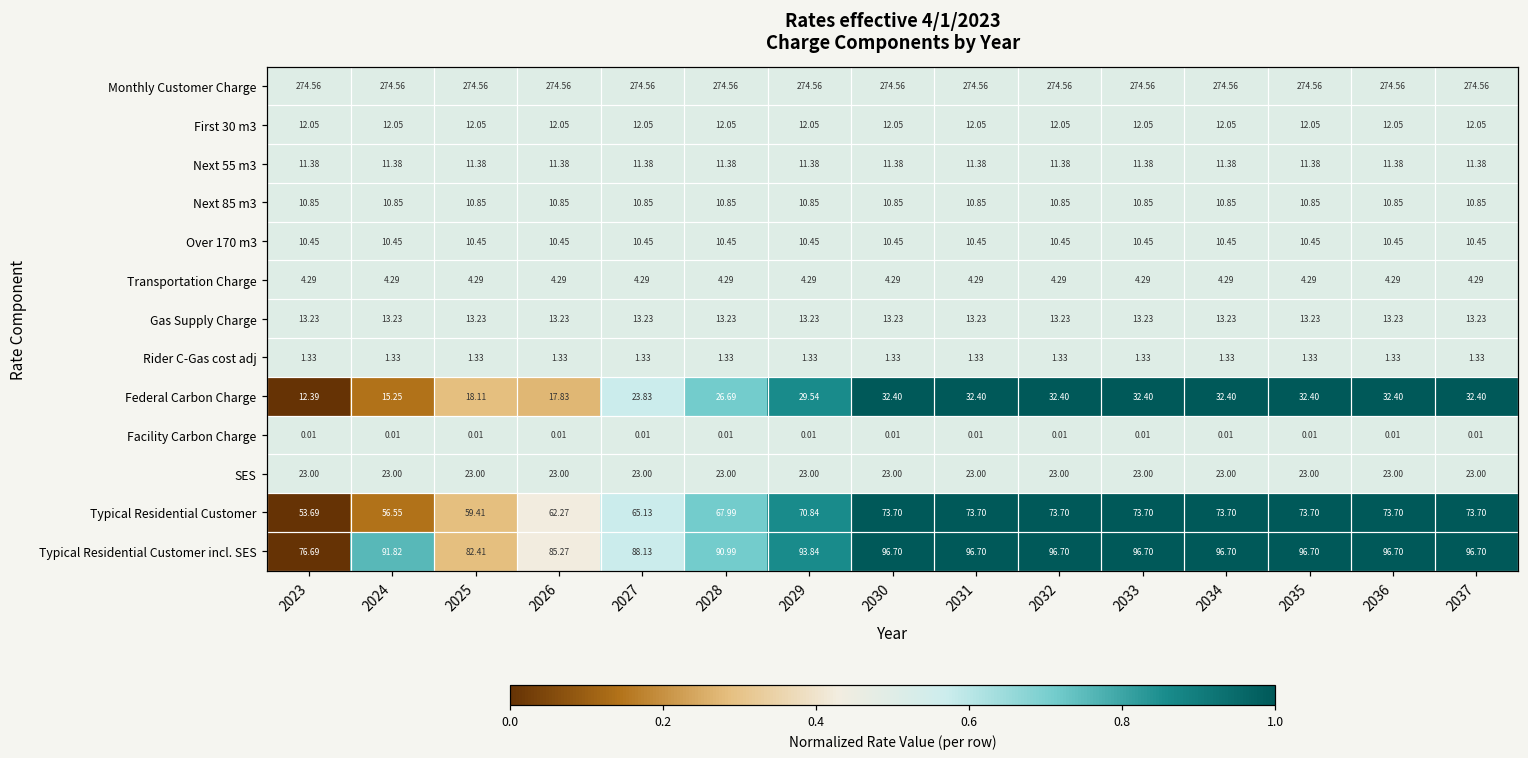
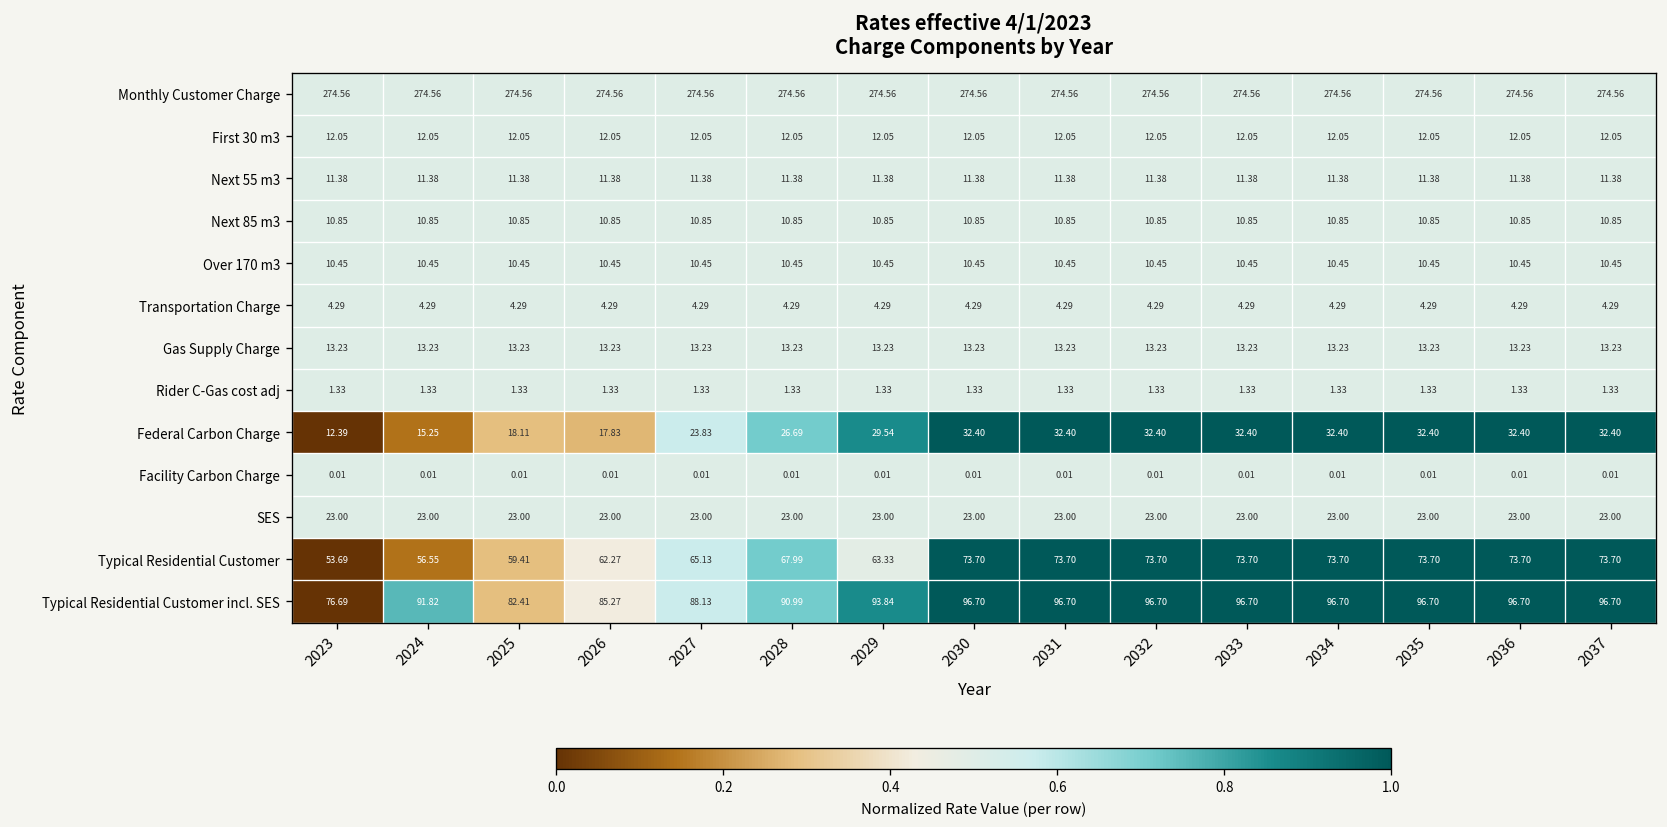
  {
    "Monthly Customer Charge": {
      "2023": 274.56,
      "2024": 274.56,
      "2025": 274.56,
      "2026": 274.56,
      "2027": 274.56,
      "2028": 274.56,
      "2029": 274.56,
      "2030": 274.56,
      "2031": 274.56,
      "2032": 274.56,
      "2033": 274.56,
      "2034": 274.56,
      "2035": 274.56,
      "2036": 274.56,
      "2037": 274.56
    },
    "First 30 m3": {
      "2023": 12.05,
      "2024": 12.05,
      "2025": 12.05,
      "2026": 12.05,
      "2027": 12.05,
      "2028": 12.05,
      "2029": 12.05,
      "2030": 12.05,
      "2031": 12.05,
      "2032": 12.05,
      "2033": 12.05,
      "2034": 12.05,
      "2035": 12.05,
      "2036": 12.05,
      "2037": 12.05
    },
    "Next 55 m3": {
      "2023": 11.38,
      "2024": 11.38,
      "2025": 11.38,
      "2026": 11.38,
      "2027": 11.38,
      "2028": 11.38,
      "2029": 11.38,
      "2030": 11.38,
      "2031": 11.38,
      "2032": 11.38,
      "2033": 11.38,
      "2034": 11.38,
      "2035": 11.38,
      "2036": 11.38,
      "2037": 11.38
    },
    "Next 85 m3": {
      "2023": 10.85,
      "2024": 10.85,
      "2025": 10.85,
      "2026": 10.85,
      "2027": 10.85,
      "2028": 10.85,
      "2029": 10.85,
      "2030": 10.85,
      "2031": 10.85,
      "2032": 10.85,
      "2033": 10.85,
      "2034": 10.85,
      "2035": 10.85,
      "2036": 10.85,
      "2037": 10.85
    },
    "Over 170 m3": {
      "2023": 10.45,
      "2024": 10.45,
      "2025": 10.45,
      "2026": 10.45,
      "2027": 10.45,
      "2028": 10.45,
      "2029": 10.45,
      "2030": 10.45,
      "2031": 10.45,
      "2032": 10.45,
      "2033": 10.45,
      "2034": 10.45,
      "2035": 10.45,
      "2036": 10.45,
      "2037": 10.45
    },
    "Transportation Charge": {
      "2023": 4.29,
      "2024": 4.29,
      "2025": 4.29,
      "2026": 4.29,
      "2027": 4.29,
      "2028": 4.29,
      "2029": 4.29,
      "2030": 4.29,
      "2031": 4.29,
      "2032": 4.29,
      "2033": 4.29,
      "2034": 4.29,
      "2035": 4.29,
      "2036": 4.29,
      "2037": 4.29
    },
    "Gas Supply Charge": {
      "2023": 13.23,
      "2024": 13.23,
      "2025": 13.23,
      "2026": 13.23,
      "2027": 13.23,
      "2028": 13.23,
      "2029": 13.23,
      "2030": 13.23,
      "2031": 13.23,
      "2032": 13.23,
      "2033": 13.23,
      "2034": 13.23,
      "2035": 13.23,
      "2036": 13.23,
      "2037": 13.23
    },
    "Rider C-Gas cost adj": {
      "2023": 1.33,
      "2024": 1.33,
      "2025": 1.33,
      "2026": 1.33,
      "2027": 1.33,
      "2028": 1.33,
      "2029": 1.33,
      "2030": 1.33,
      "2031": 1.33,
      "2032": 1.33,
      "2033": 1.33,
      "2034": 1.33,
      "2035": 1.33,
      "2036": 1.33,
      "2037": 1.33
    },
    "Federal Carbon Charge": {
      "2023": 12.39,
      "2024": 15.25,
      "2025": 18.11,
      "2026": 17.83,
      "2027": 23.83,
      "2028": 26.69,
      "2029": 29.54,
      "2030": 32.40,
      "2031": 32.40,
      "2032": 32.40,
      "2033": 32.40,
      "2034": 32.40,
      "2035": 32.40,
      "2036": 32.40,
      "2037": 32.40
    },
    "Facility Carbon Charge": {
      "2023": 0.01,
      "2024": 0.01,
      "2025": 0.01,
      "2026": 0.01,
      "2027": 0.01,
      "2028": 0.01,
      "2029": 0.01,
      "2030": 0.01,
      "2031": 0.01,
      "2032": 0.01,
      "2033": 0.01,
      "2034": 0.01,
      "2035": 0.01,
      "2036": 0.01,
      "2037": 0.01
    },
    "SES": {
      "2023": 23.00,
      "2024": 23.00,
      "2025": 23.00,
      "2026": 23.00,
      "2027": 23.00,
      "2028": 23.00,
      "2029": 23.00,
      "2030": 23.00,
      "2031": 23.00,
      "2032": 23.00,
      "2033": 23.00,
      "2034": 23.00,
      "2035": 23.00,
      "2036": 23.00,
      "2037": 23.00
    },
    "Typical Residential Customer": {
      "2023": 53.69,
      "2024": 56.55,
      "2025": 59.41,
      "2026": 62.27,
      "2027": 65.13,
      "2028": 67.99,
-     "2029": 70.84,
+     "2029": 63.33,
      "2030": 73.70,
      "2031": 73.70,
      "2032": 73.70,
      "2033": 73.70,
      "2034": 73.70,
      "2035": 73.70,
      "2036": 73.70,
      "2037": 73.70
    },
    "Typical Residential Customer incl. SES": {
      "2023": 76.69,
      "2024": 91.82,
      "2025": 82.41,
      "2026": 85.27,
      "2027": 88.13,
      "2028": 90.99,
      "2029": 93.84,
      "2030": 96.70,
      "2031": 96.70,
      "2032": 96.70,
      "2033": 96.70,
      "2034": 96.70,
      "2035": 96.70,
      "2036": 96.70,
      "2037": 96.70
    }
  }
